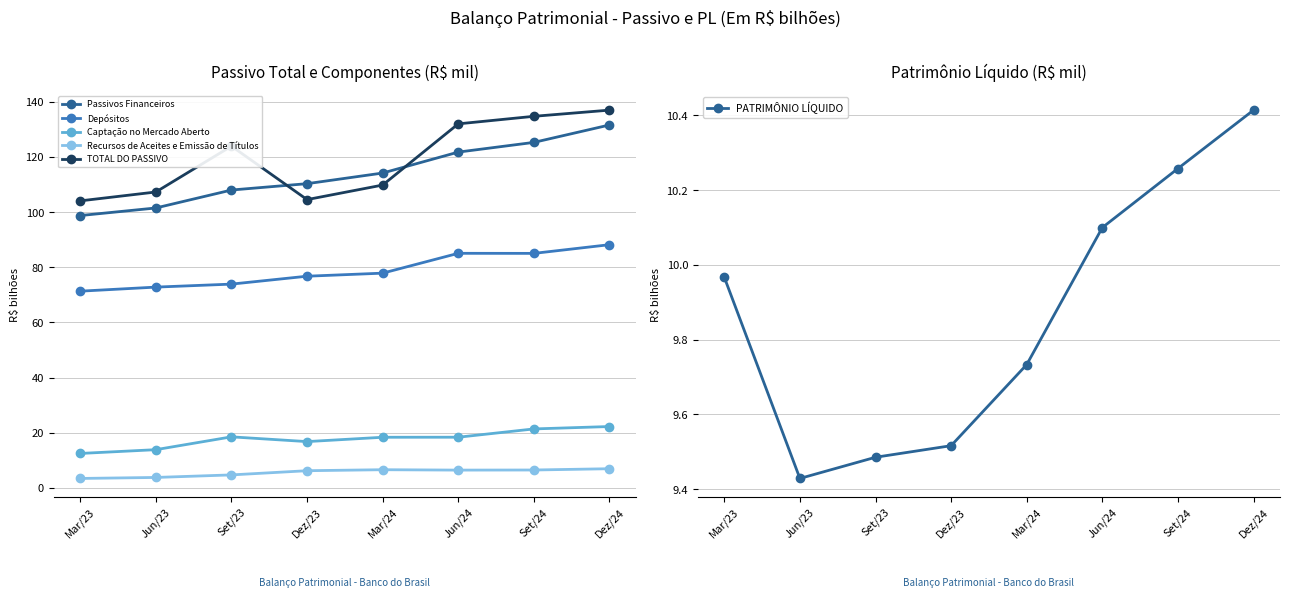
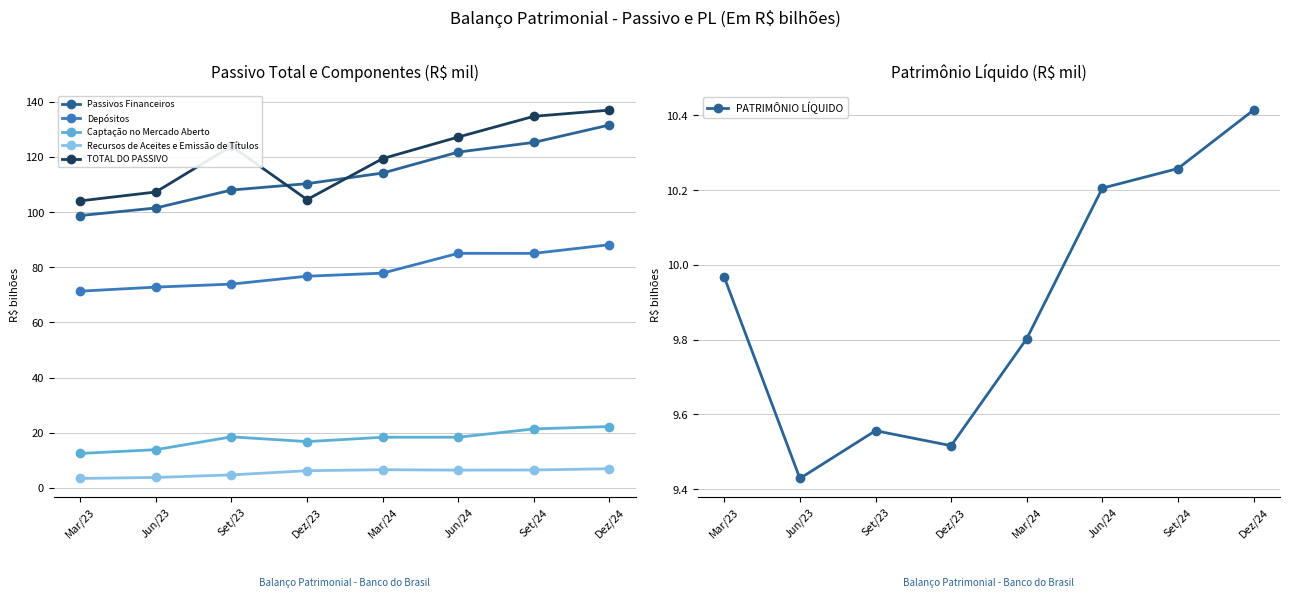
  {
    "Passivo Total e Componentes (R$ mil)": {
      "TOTAL DO PASSIVO": {
        "Mar/23": 104,
        "Jun/23": 107,
        "Dez/23": 105,
-       "Mar/24": 110,
-       "Jun/24": 132,
+       "Mar/24": 119,
+       "Jun/24": 127,
        "Set/24": 135,
        "Dez/24": 137
      }
    },
    "Patrimônio Líquido (R$ mil)": {
      "Mar/23": 9.97,
      "Jun/23": 9.43,
-     "Set/23": 9.49,
+     "Set/23": 9.56,
      "Dez/23": 9.52,
-     "Mar/24": 9.73,
-     "Jun/24": 10.10,
+     "Mar/24": 9.80,
+     "Jun/24": 10.20,
      "Set/24": 10.26,
      "Dez/24": 10.41
    }
  }
